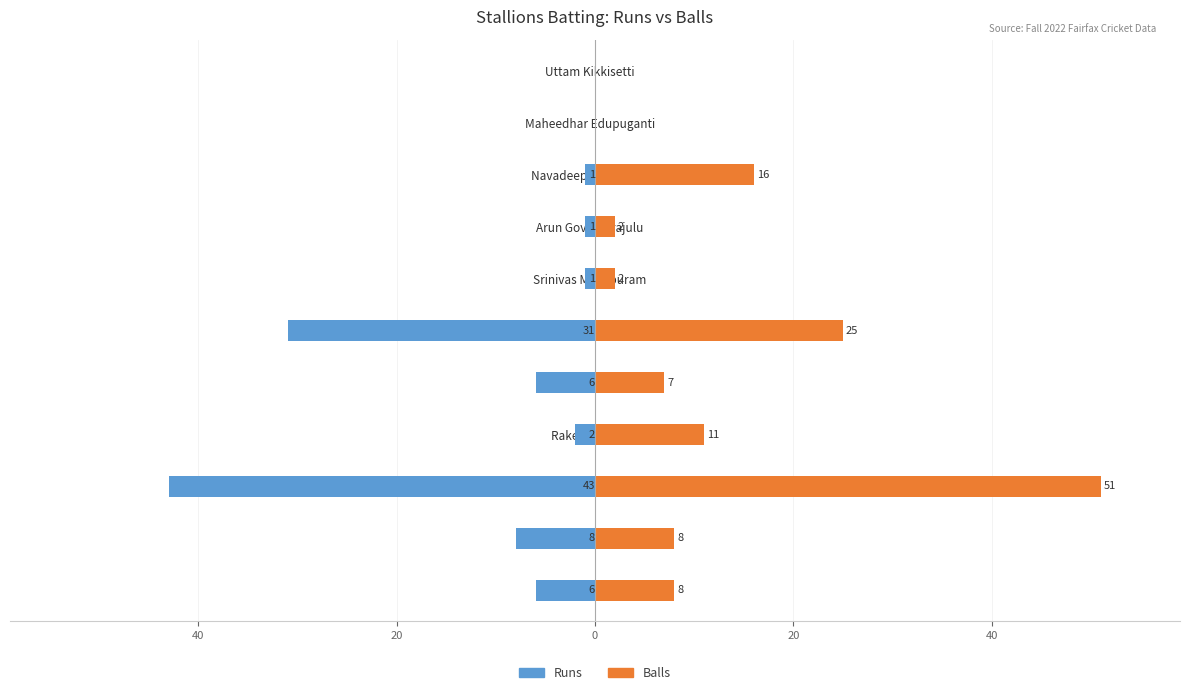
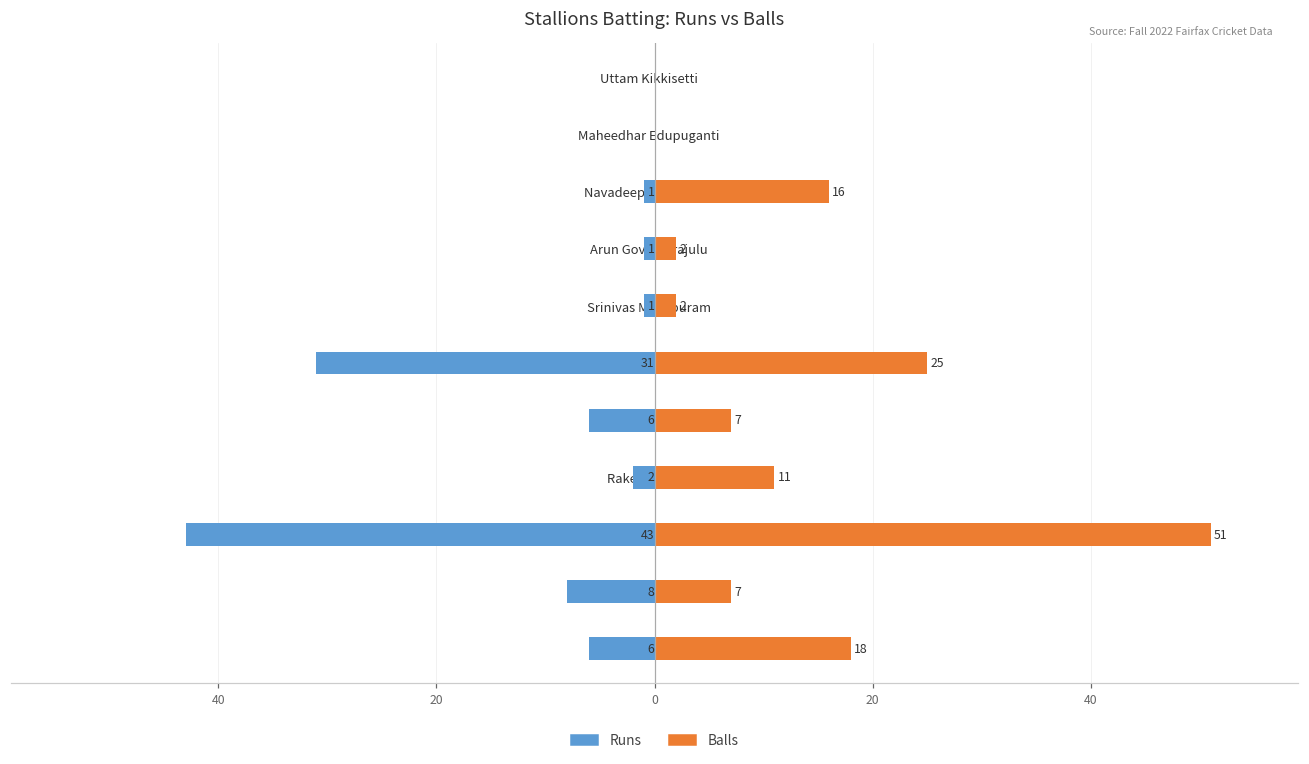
  {
    "Balls": {
      "Navadeep Thathineni": 16,
      "Arun Govindarajulu": 2,
      "Srinivas Mallapuram": 2,
      "Kumar Pusapati": 25,
      "Vipul Chawla": 7,
      "Rakesh Raghu": 11,
      "Manas Desai": 51,
-     "Jani Basha Syed": 8,
-     "Vinay Srivastav": 8
+     "Jani Basha Syed": 7,
+     "Vinay Srivastav": 18
    }
  }
